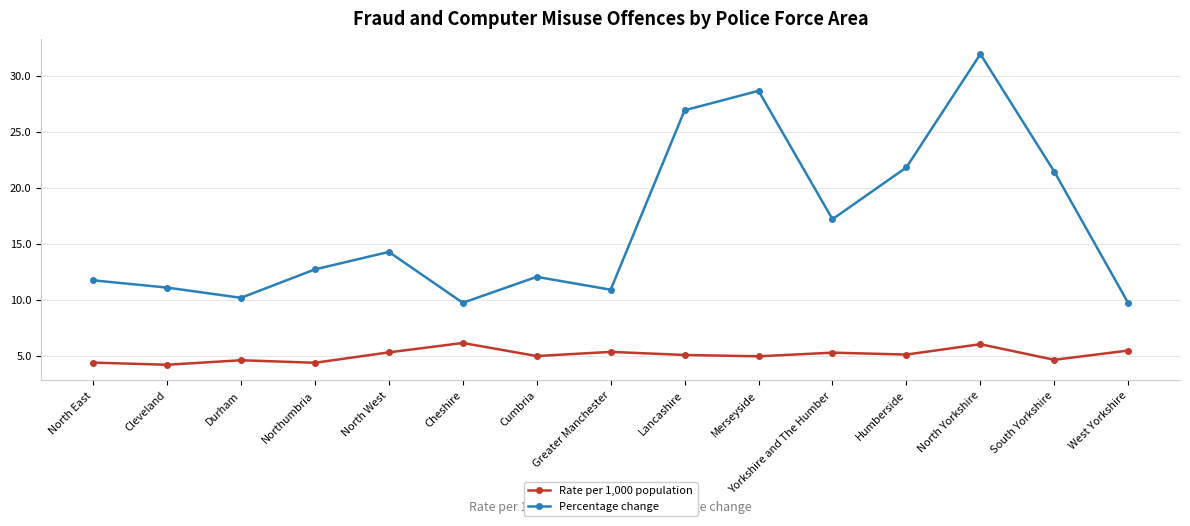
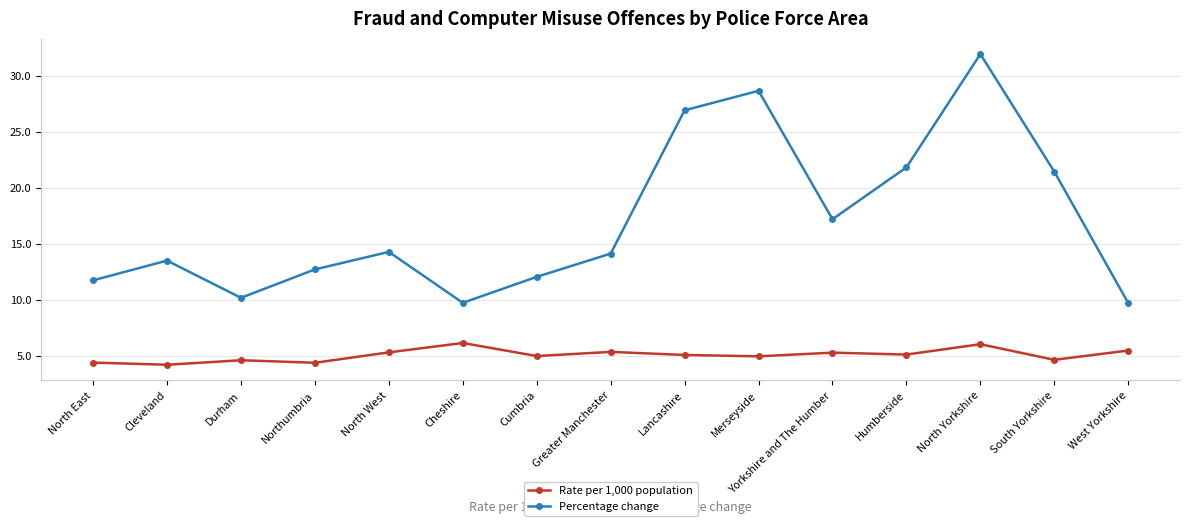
  {
    "Rate per 1,000 population": {
      "North East": 4.4,
      "Cleveland": 4.2,
      "Durham": 4.6,
      "Northumbria": 4.4,
      "North West": 5.3,
      "Cheshire": 6.1,
      "Cumbria": 5.0,
      "Greater Manchester": 5.3,
      "Lancashire": 5.1,
      "Merseyside": 4.9,
      "Yorkshire and The Humber": 5.3,
      "Humberside": 5.1,
      "North Yorkshire": 6.0,
      "South Yorkshire": 4.6,
      "West Yorkshire": 5.5
    },
    "Percentage change": {
      "North East": 11.7,
-     "Cleveland": 11.1,
+     "Cleveland": 13.5,
      "Durham": 10.2,
      "Northumbria": 12.7,
      "North West": 14.3,
      "Cheshire": 9.7,
      "Cumbria": 12.0,
-     "Greater Manchester": 10.9,
+     "Greater Manchester": 14.1,
      "Lancashire": 26.9,
      "Merseyside": 28.7,
      "Yorkshire and The Humber": 17.2,
      "Humberside": 21.8,
      "North Yorkshire": 31.9,
      "South Yorkshire": 21.4,
      "West Yorkshire": 9.7
    }
  }
